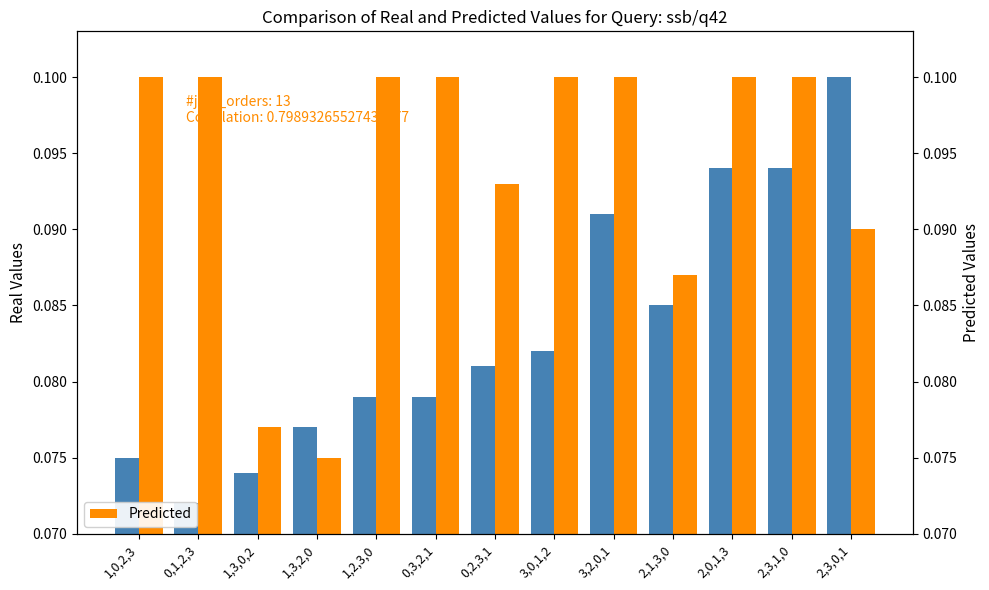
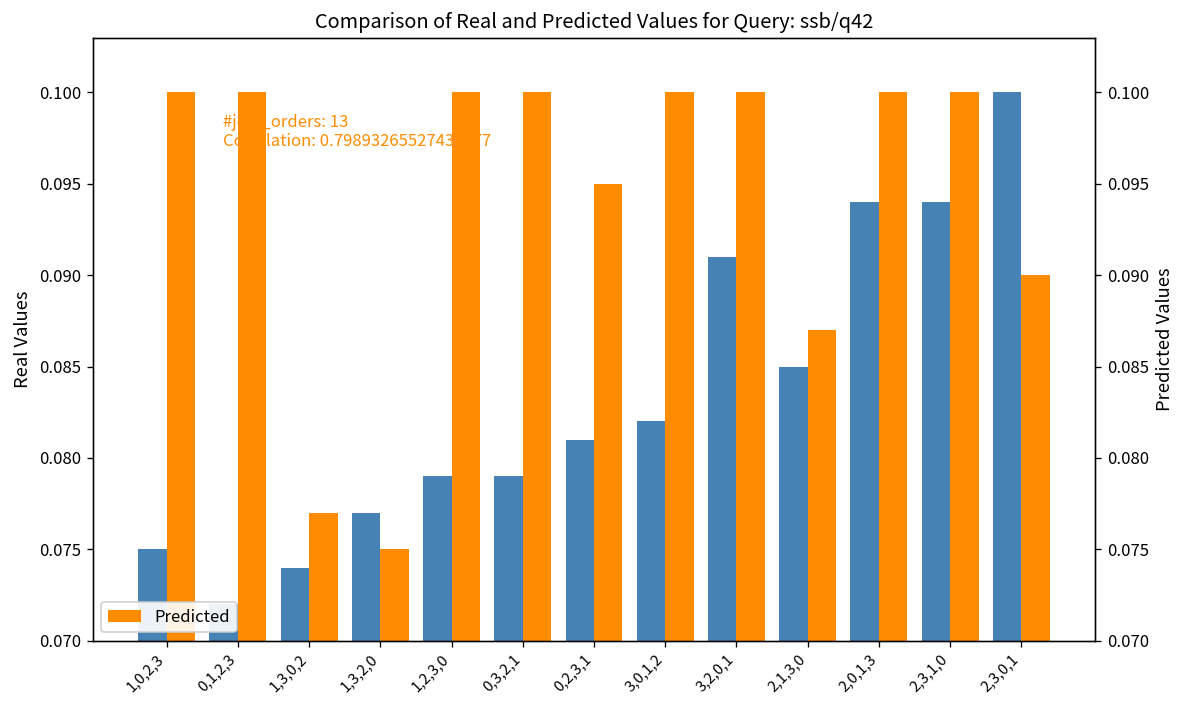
  {
    "Predicted": {
      "1,0,2,3": 0.100,
      "1,3,0,2": 0.077,
      "1,3,2,0": 0.075,
      "0,3,2,1": 0.100,
-     "0,2,3,1": 0.093,
+     "0,2,3,1": 0.095,
      "3,0,1,2": 0.100,
      "3,2,0,1": 0.100,
      "2,1,3,0": 0.087,
      "2,0,1,3": 0.100,
      "2,3,1,0": 0.100,
      "2,3,0,1": 0.090
    }
  }
